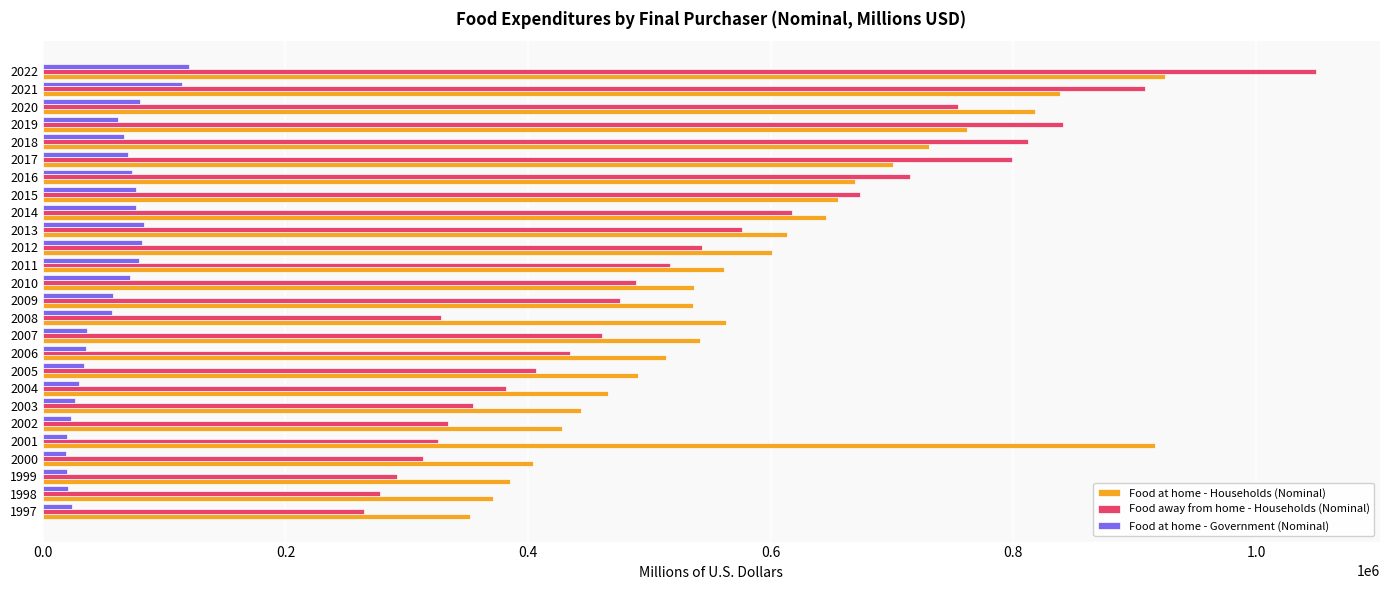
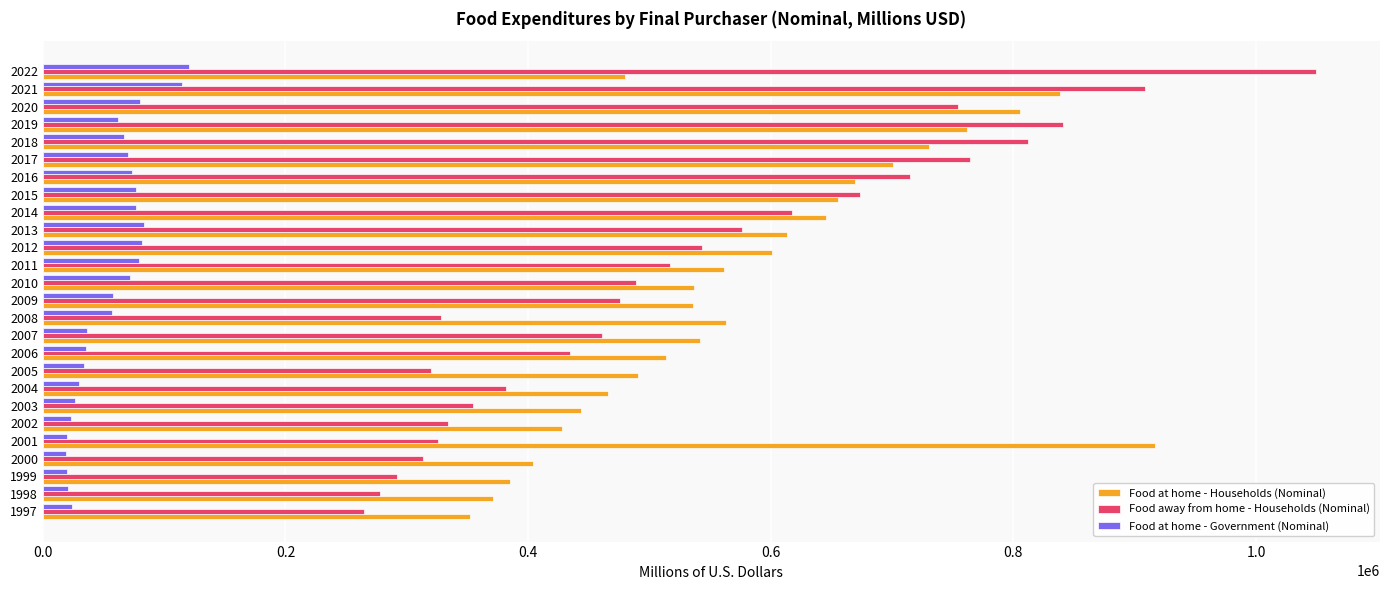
  {
    "Food at home - Households (Nominal)": {
-     "2022": 925000,
+     "2022": 480000,
      "2021": 838000,
-     "2020": 818000,
+     "2020": 806000,
      "2019": 762000,
      "2018": 731000,
      "2017": 700000,
      "2016": 670000,
      "2015": 655000,
      "2014": 646000,
      "2013": 613000,
      "2012": 601000,
      "2011": 562000,
      "2010": 537000,
      "2009": 536000,
      "2008": 563000,
      "2007": 542000,
      "2006": 514000,
      "2005": 491000,
      "2004": 466000,
      "2003": 444000,
      "2002": 428000,
      "2001": 917000,
      "2000": 404000,
      "1999": 385000,
      "1998": 371000,
      "1997": 352000
    },
    "Food away from home - Households (Nominal)": {
      "2022": 1050000,
      "2021": 908000,
      "2020": 754000,
      "2019": 841000,
      "2018": 812000,
-     "2017": 799000,
+     "2017": 764000,
      "2016": 715000,
      "2015": 674000,
      "2014": 618000,
      "2013": 576000,
      "2012": 544000,
      "2011": 517000,
      "2010": 489000,
      "2009": 476000,
      "2008": 328000,
      "2007": 461000,
      "2006": 434000,
-     "2005": 407000,
+     "2005": 320000,
      "2004": 382000,
      "2003": 355000,
      "2002": 334000,
      "2001": 326000,
      "2000": 313000,
      "1999": 292000,
      "1998": 278000,
      "1997": 265000
    },
    "Food at home - Government (Nominal)": {
      "2022": 121000,
      "2021": 115000,
      "2020": 80000,
      "2019": 62000,
      "2018": 67000,
      "2017": 70000,
      "2016": 73000,
      "2015": 77000,
      "2014": 77000,
      "2013": 83000,
      "2012": 82000,
      "2011": 80000,
      "2010": 72000,
      "2009": 58000,
      "2008": 57000,
      "2007": 36000,
      "2006": 36000,
      "2005": 34000,
      "2004": 30000,
      "2003": 26000,
      "2002": 23000,
      "2001": 20000,
      "2000": 19000,
      "1999": 20000,
      "1998": 21000,
      "1997": 24000
    }
  }
